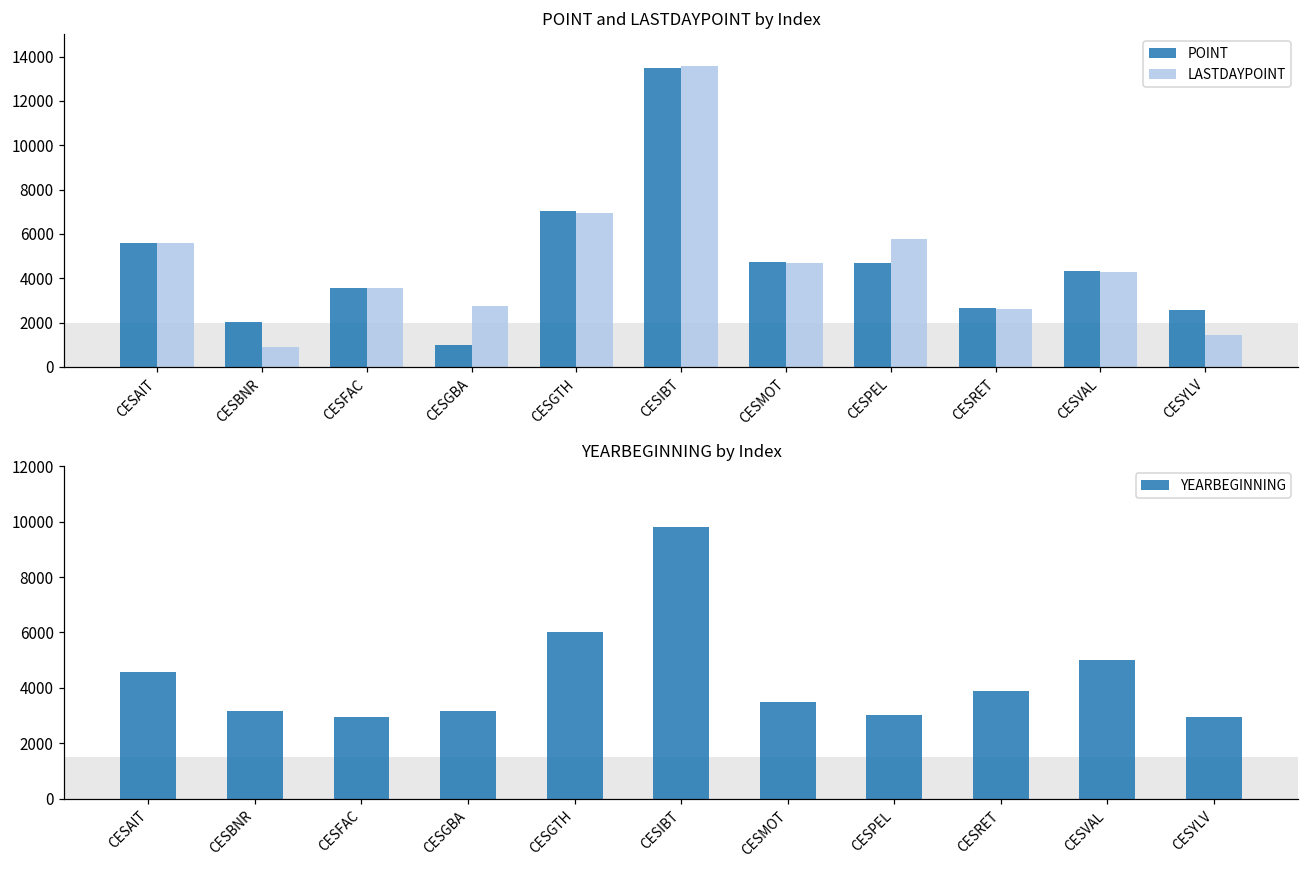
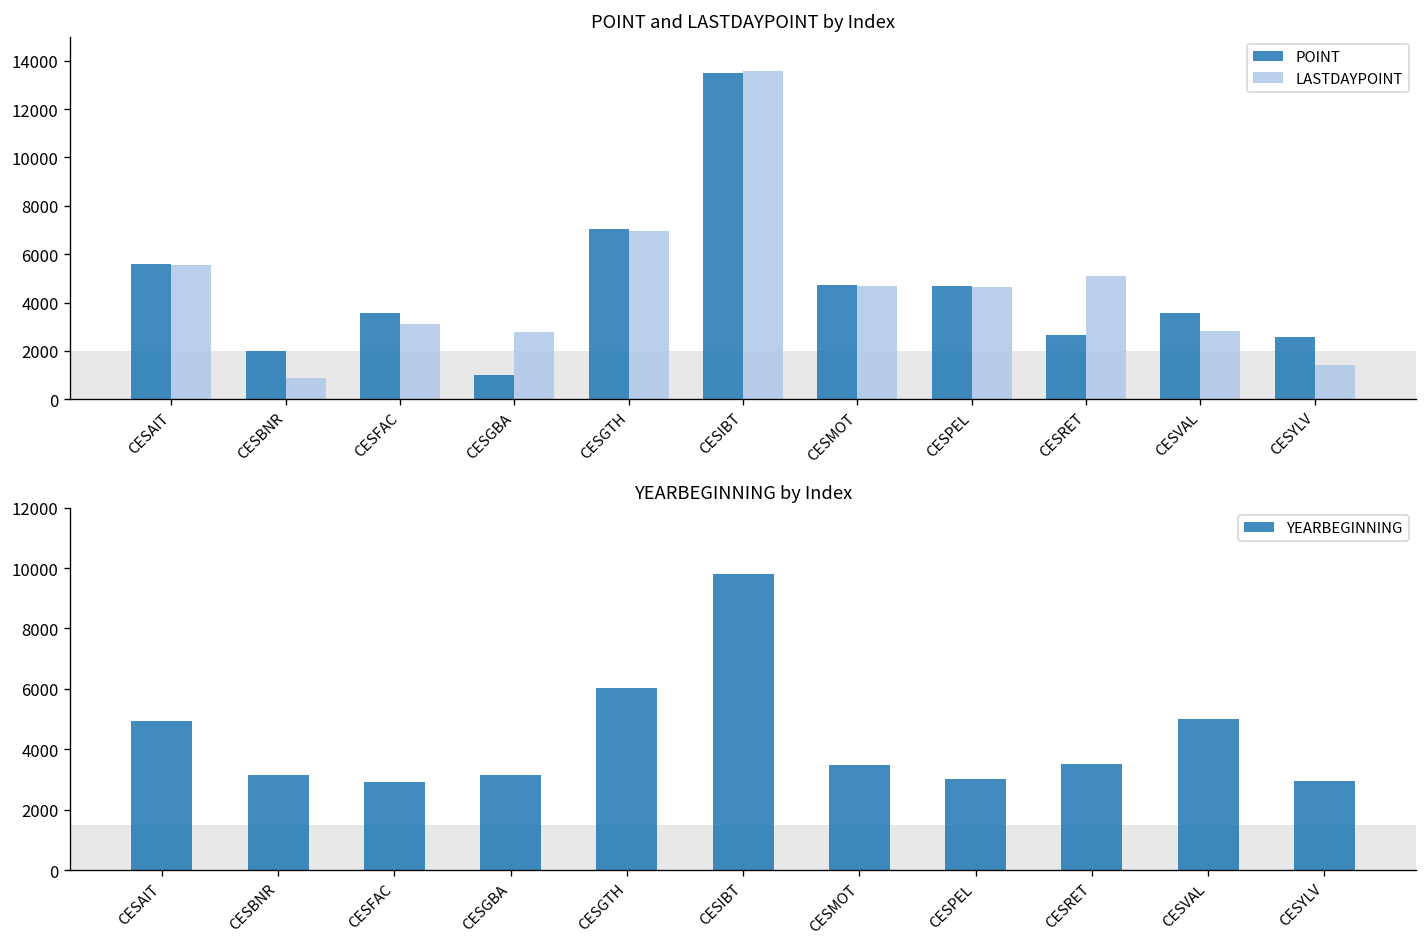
  {
    "POINT and LASTDAYPOINT by Index": {
      "POINT": {
        "CESAIT": 5600,
        "CESBNR": 2000,
        "CESFAC": 3600,
        "CESGTH": 7000,
        "CESIBT": 13500,
        "CESMOT": 4700,
        "CESPEL": 4700,
        "CESRET": 2600,
-       "CESVAL": 4300,
+       "CESVAL": 3600,
        "CESYLV": 2600
      },
      "LASTDAYPOINT": {
        "CESAIT": 5600,
-       "CESFAC": 3500,
+       "CESFAC": 3100,
        "CESGBA": 2800,
        "CESGTH": 7000,
        "CESIBT": 13600,
        "CESMOT": 4700,
-       "CESPEL": 5800,
-       "CESRET": 2600,
-       "CESVAL": 4300
+       "CESPEL": 4600,
+       "CESRET": 5100,
+       "CESVAL": 2800
      }
    },
    "YEARBEGINNING by Index": {
-     "CESAIT": 4600,
+     "CESAIT": 5000,
      "CESBNR": 3100,
      "CESFAC": 2900,
      "CESGBA": 3200,
      "CESGTH": 6000,
      "CESIBT": 9800,
      "CESMOT": 3500,
      "CESPEL": 3000,
-     "CESRET": 3900,
+     "CESRET": 3500,
      "CESVAL": 5000,
      "CESYLV": 3000
    }
  }
